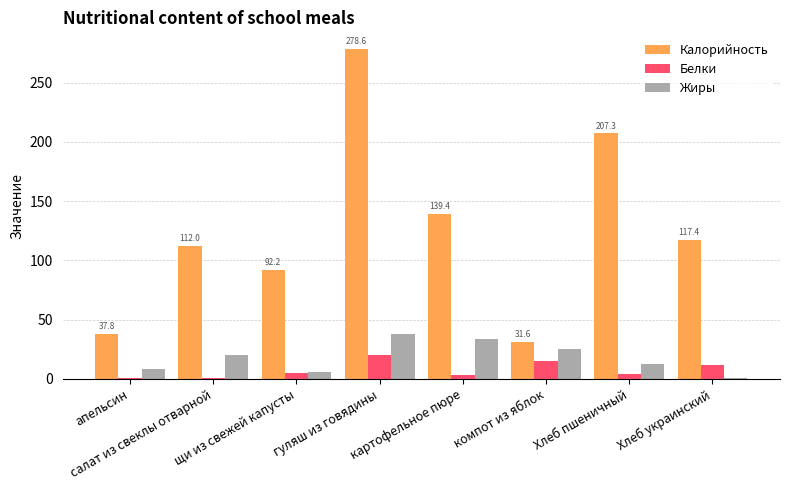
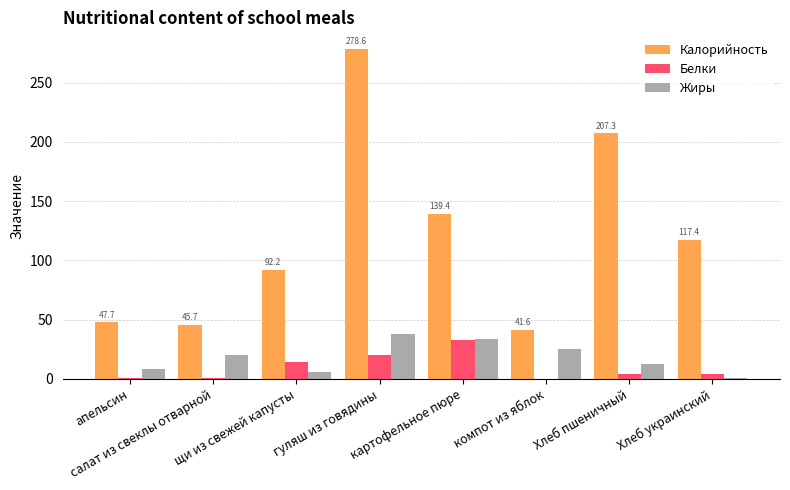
  {
    "Калорийность": {
-     "апельсин": 37.8,
-     "салат из свеклы отварной": 112.0,
+     "апельсин": 47.7,
+     "салат из свеклы отварной": 45.7,
      "щи из свежей капусты": 92.2,
      "гуляш из говядины": 278.6,
      "картофельное пюре": 139.4,
-     "компот из яблок": 31.6,
+     "компот из яблок": 41.6,
      "Хлеб пшеничный": 207.3,
      "Хлеб украинский": 117.4
    },
    "Белки": {
-     "щи из свежей капусты": 5,
+     "щи из свежей капусты": 14,
      "гуляш из говядины": 20,
-     "картофельное пюре": 3,
-     "компот из яблок": 16,
+     "картофельное пюре": 33,
+     "компот из яблок": 0,
      "Хлеб пшеничный": 5,
-     "Хлеб украинский": 12
+     "Хлеб украинский": 4
    },
    "Жиры": {
      "апельсин": 9,
      "салат из свеклы отварной": 21,
      "щи из свежей капусты": 6,
      "гуляш из говядины": 38,
      "картофельное пюре": 34,
      "компот из яблок": 26,
      "Хлеб пшеничный": 13
    }
  }
